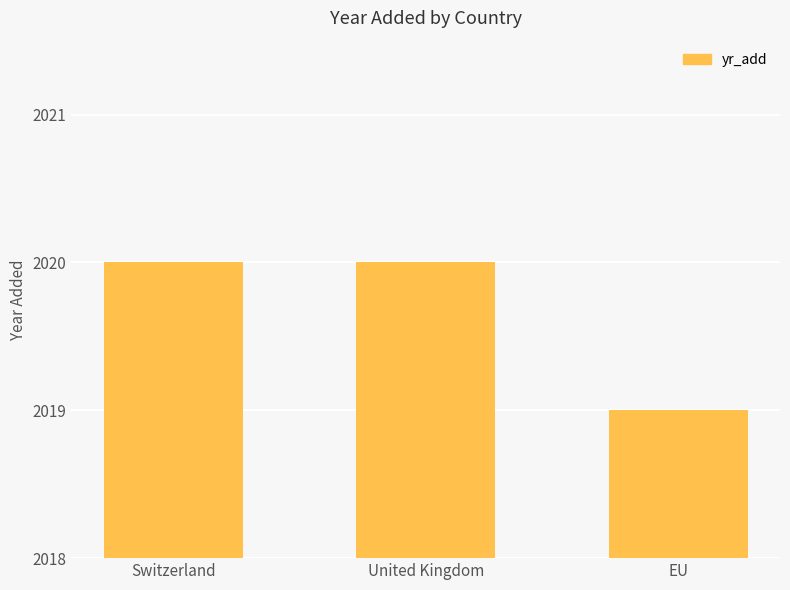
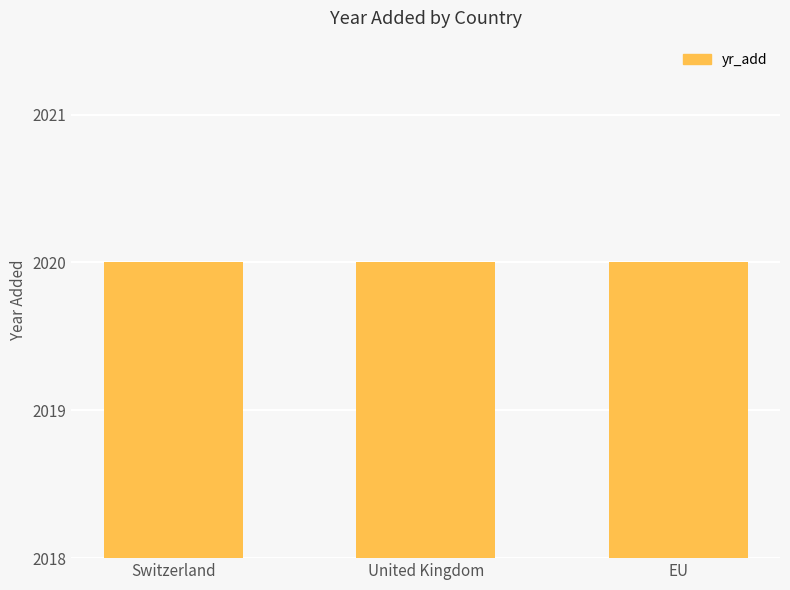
  {
    "Switzerland": 2020,
    "United Kingdom": 2020,
-   "EU": 2019
+   "EU": 2020
  }
